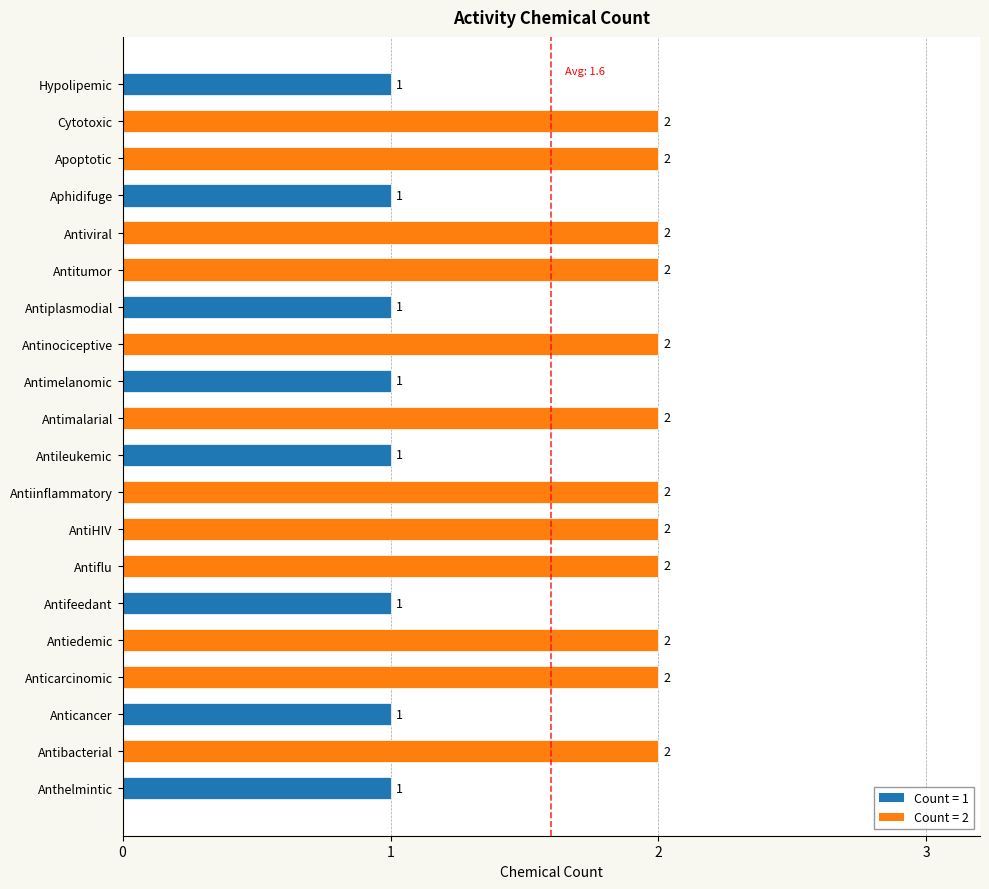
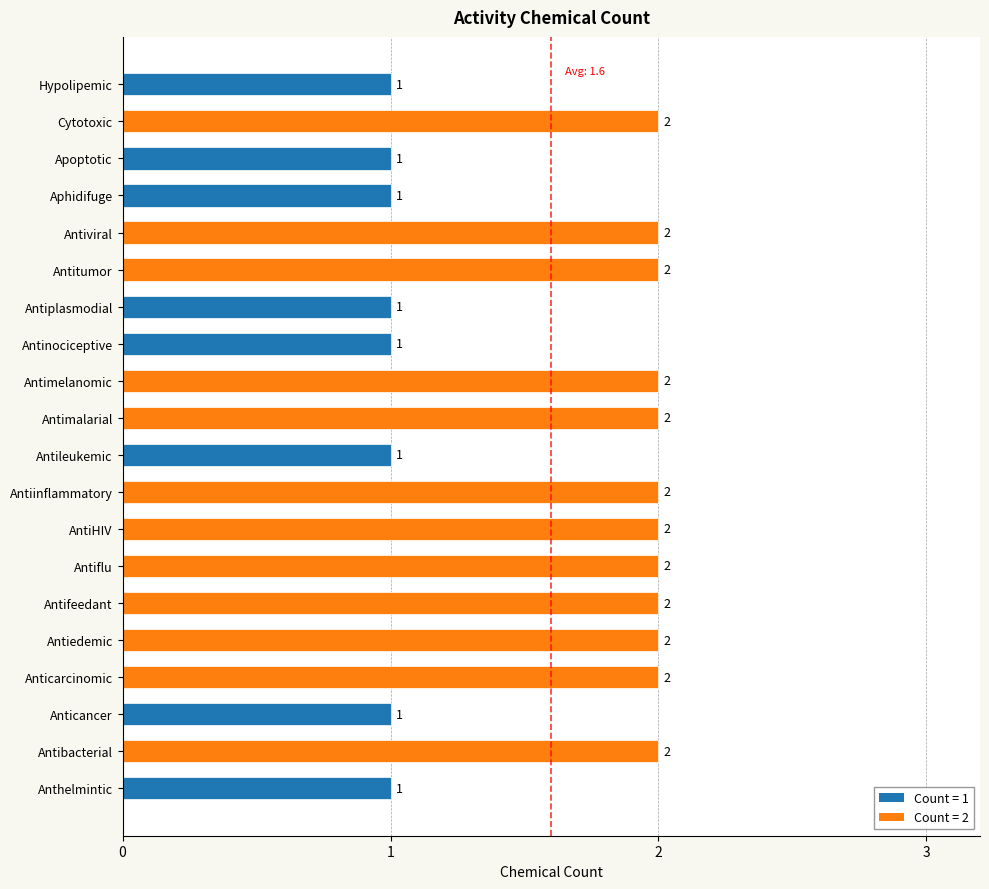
  {
    "Hypolipemic": 1,
    "Cytotoxic": 2,
-   "Apoptotic": 2,
+   "Apoptotic": 1,
    "Aphidifuge": 1,
    "Antiviral": 2,
    "Antitumor": 2,
    "Antiplasmodial": 1,
-   "Antinociceptive": 2,
-   "Antimelanomic": 1,
+   "Antinociceptive": 1,
+   "Antimelanomic": 2,
    "Antimalarial": 2,
    "Antileukemic": 1,
    "Antiinflammatory": 2,
    "AntiHIV": 2,
    "Antiflu": 2,
-   "Antifeedant": 1,
+   "Antifeedant": 2,
    "Antiedemic": 2,
    "Anticarcinomic": 2,
    "Anticancer": 1,
    "Antibacterial": 2,
    "Anthelmintic": 1
  }
